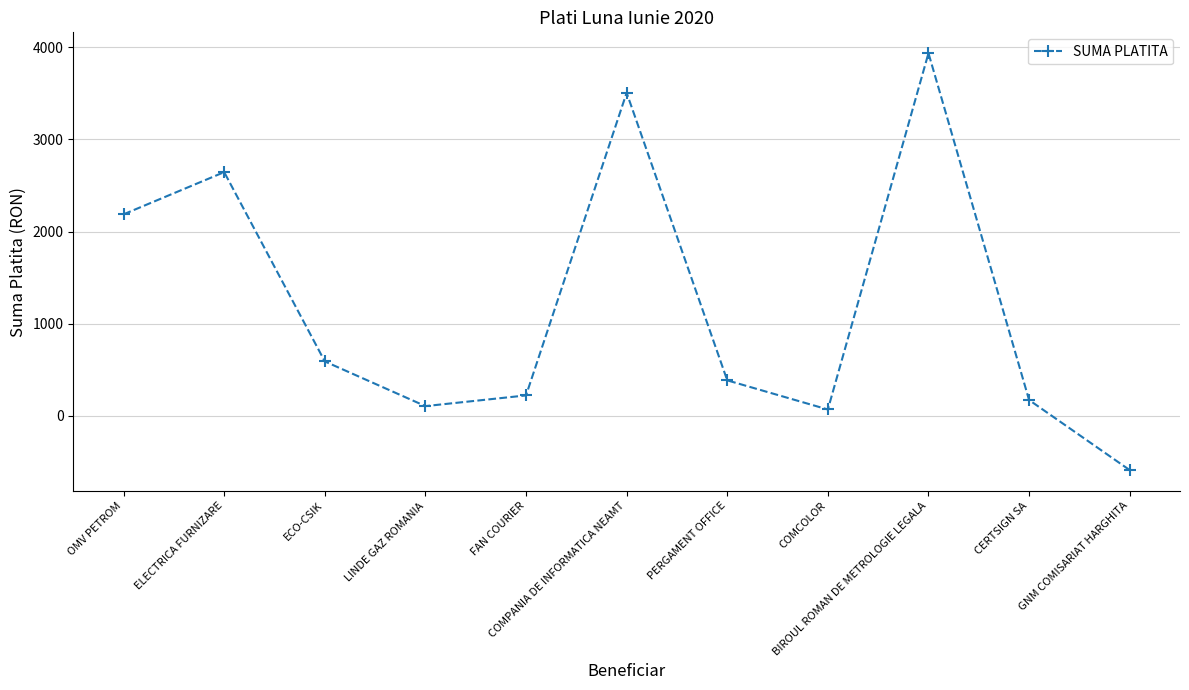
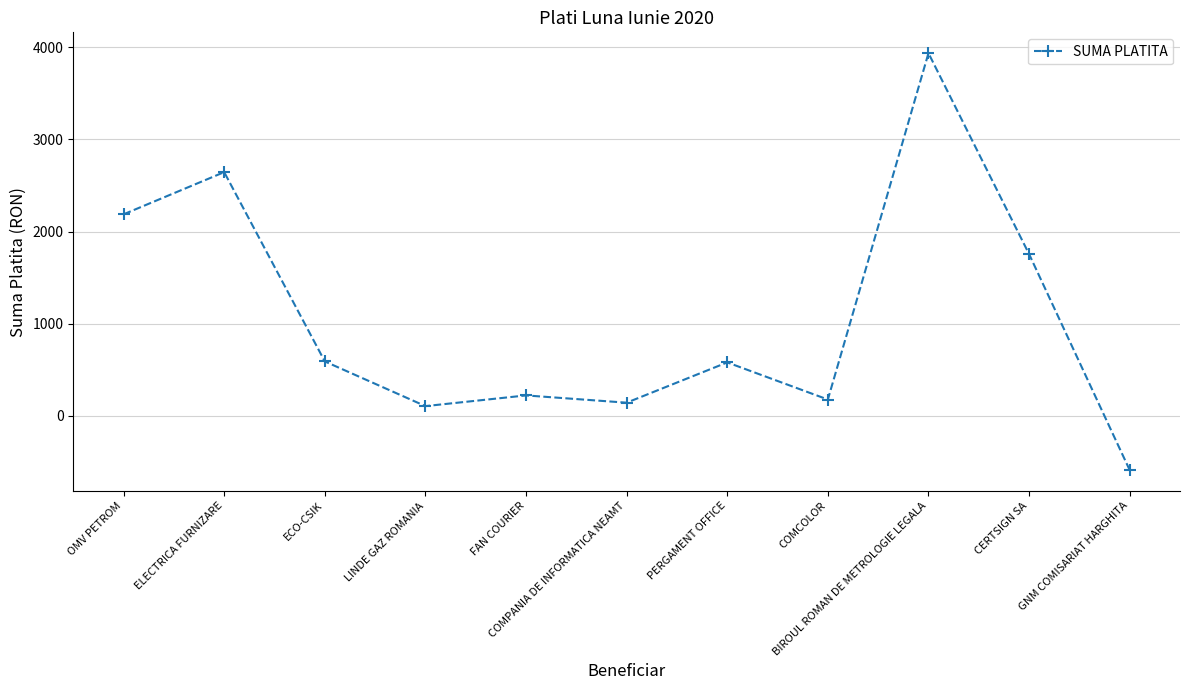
  {
    "OMV PETROM": 2200,
    "ELECTRICA FURNIZARE": 2600,
    "ECO-CSIK": 600,
    "LINDE GAZ ROMANIA": 100,
    "FAN COURIER": 200,
-   "COMPANIA DE INFORMATICA NEAMT": 3500,
-   "PERGAMENT OFFICE": 400,
-   "COMCOLOR": 100,
+   "COMPANIA DE INFORMATICA NEAMT": 100,
+   "PERGAMENT OFFICE": 600,
+   "COMCOLOR": 200,
    "BIROUL ROMAN DE METROLOGIE LEGALA": 3900,
-   "CERTSIGN SA": 200,
+   "CERTSIGN SA": 1800,
    "GNM COMISARIAT HARGHITA": -600
  }
